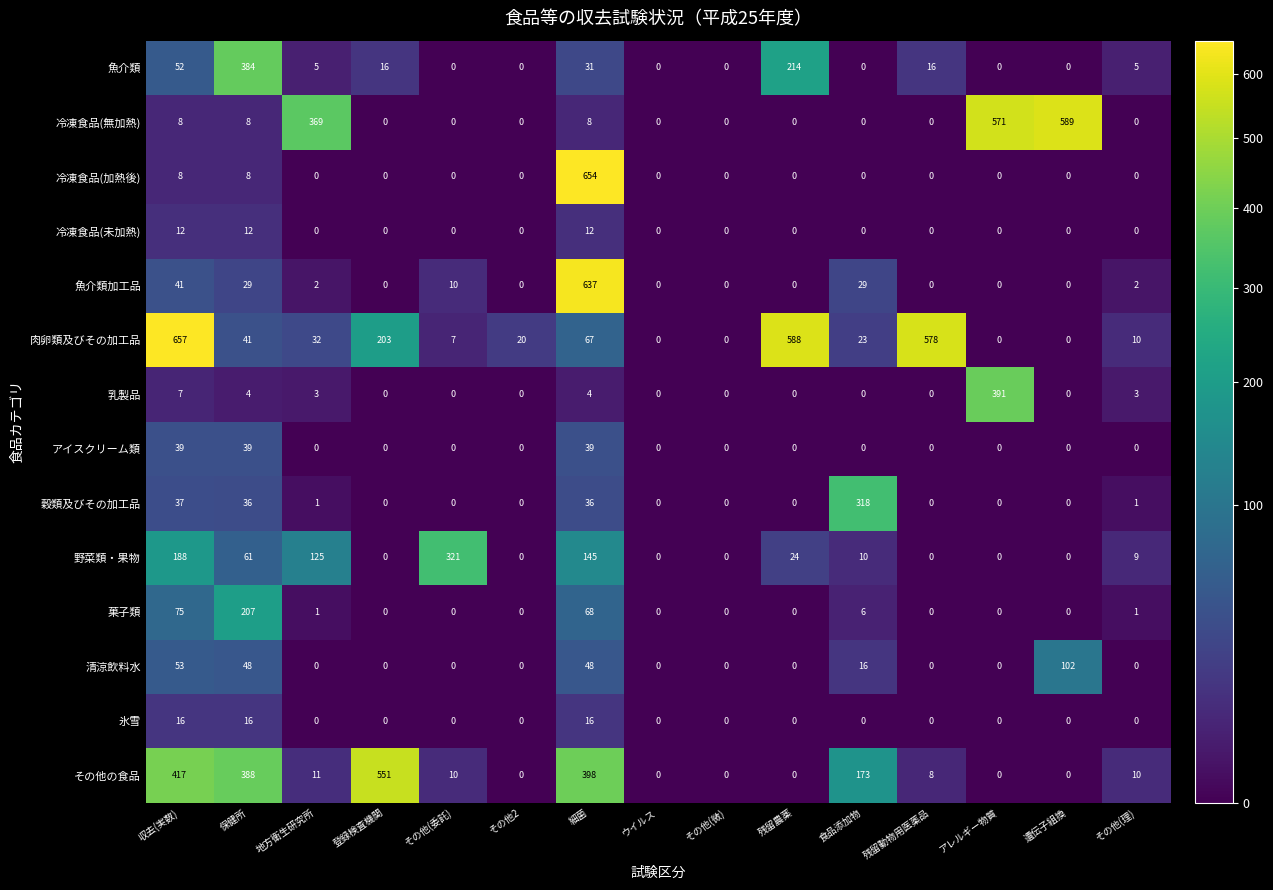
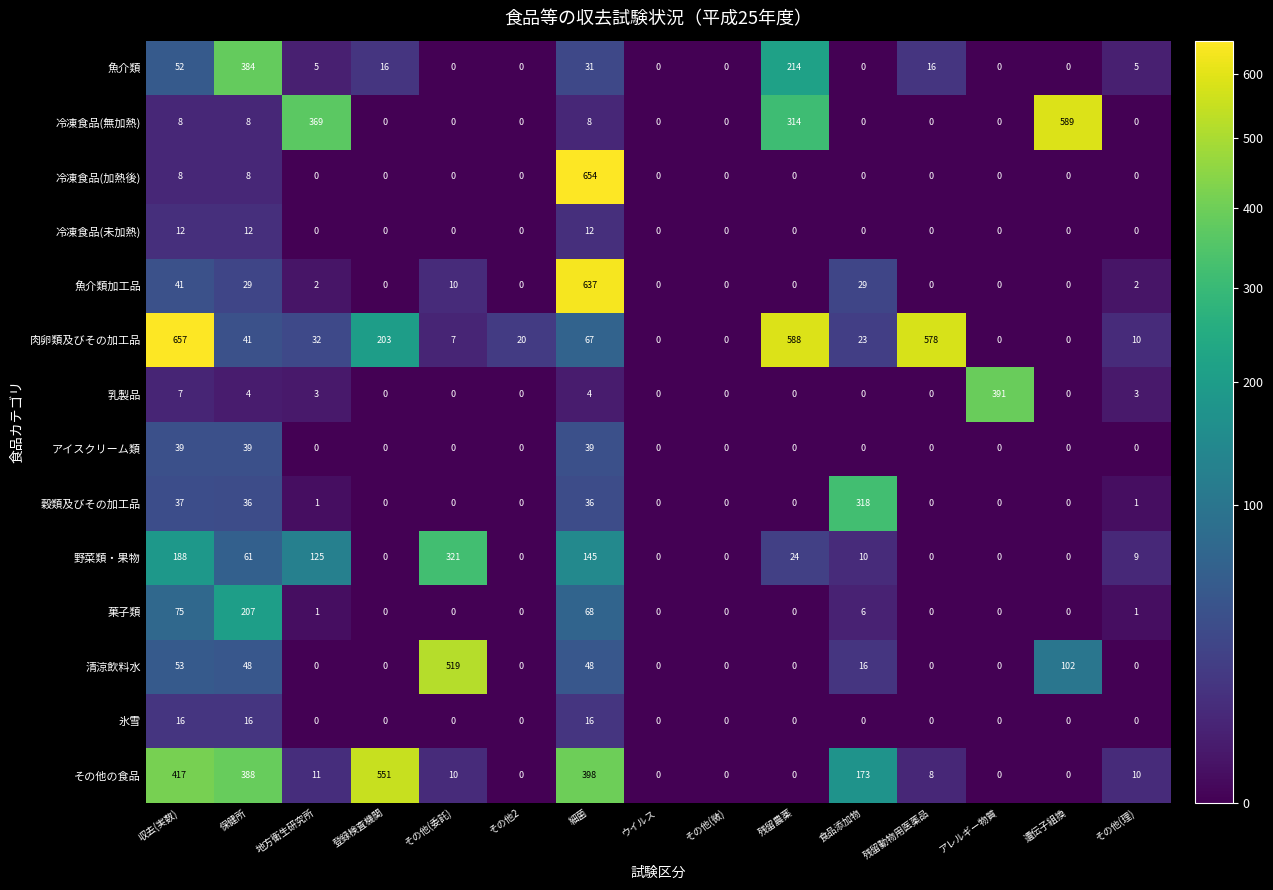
  {
    "冷凍食品(無加熱)": {
      "収去(実数)": 8,
      "保健所": 8,
      "地方衛生研究所": 369,
      "登録検査機関": 0,
      "その他(委託)": 0,
      "その他2": 0,
      "細菌": 8,
      "ウイルス": 0,
      "その他(微)": 0,
-     "残留農薬": 0,
+     "残留農薬": 314,
      "食品添加物": 0,
      "残留動物用医薬品": 0,
-     "アレルギー物質": 571,
+     "アレルギー物質": 0,
      "遺伝子組換": 589,
      "その他(理)": 0
    },
    "清涼飲料水": {
      "収去(実数)": 53,
      "保健所": 48,
      "地方衛生研究所": 0,
      "登録検査機関": 0,
-     "その他(委託)": 0,
+     "その他(委託)": 519,
      "その他2": 0,
      "細菌": 48,
      "ウイルス": 0,
      "その他(微)": 0,
      "残留農薬": 0,
      "食品添加物": 16,
      "残留動物用医薬品": 0,
      "アレルギー物質": 0,
      "遺伝子組換": 102,
      "その他(理)": 0
    }
  }
